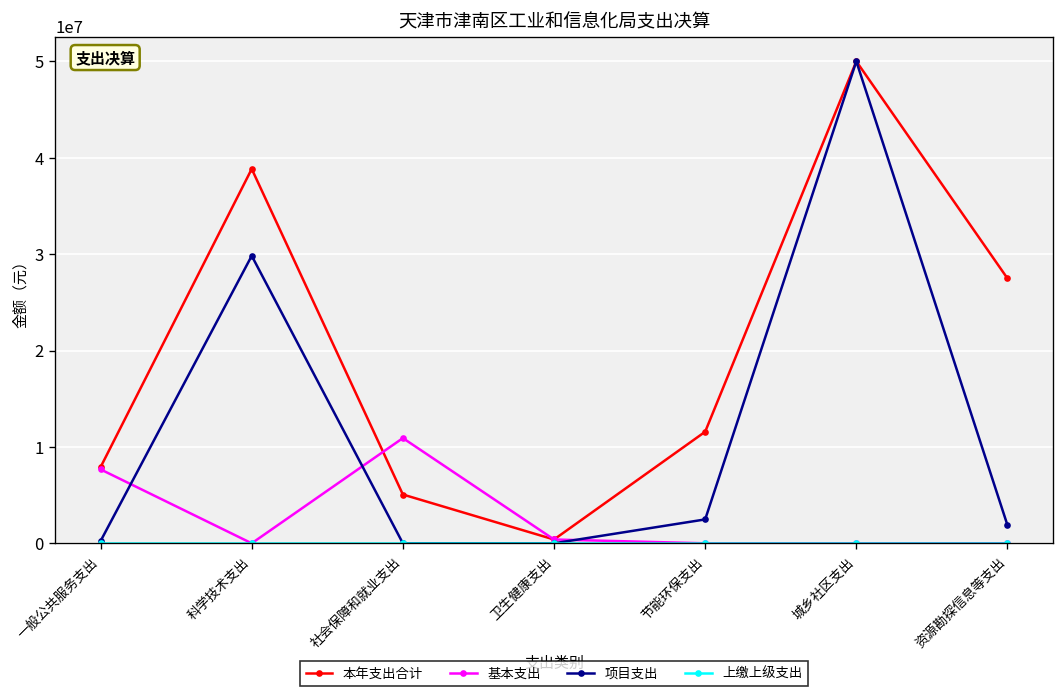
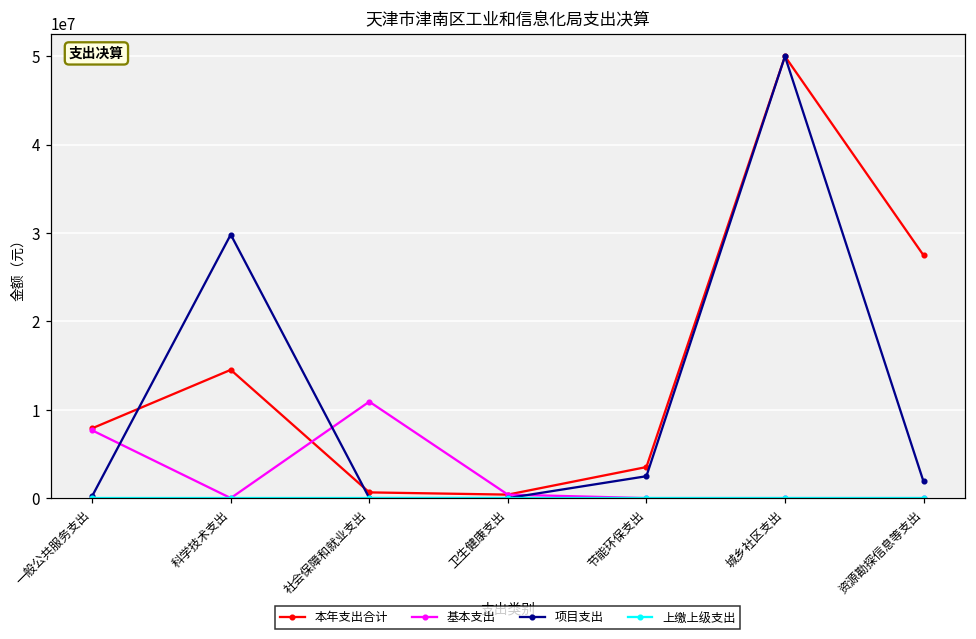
  {
    "本年支出合计": {
-     "科学技术支出": 39000000,
-     "社会保障和就业支出": 5000000,
-     "节能环保支出": 12000000,
+     "科学技术支出": 15000000,
+     "社会保障和就业支出": 1000000,
+     "节能环保支出": 4000000,
      "资源勘探信息等支出": 27000000
    },
    "基本支出": {
      "社会保障和就业支出": 11000000
    },
    "项目支出": {
      "科学技术支出": 30000000,
      "节能环保支出": 2000000,
      "资源勘探信息等支出": 2000000
    }
  }
